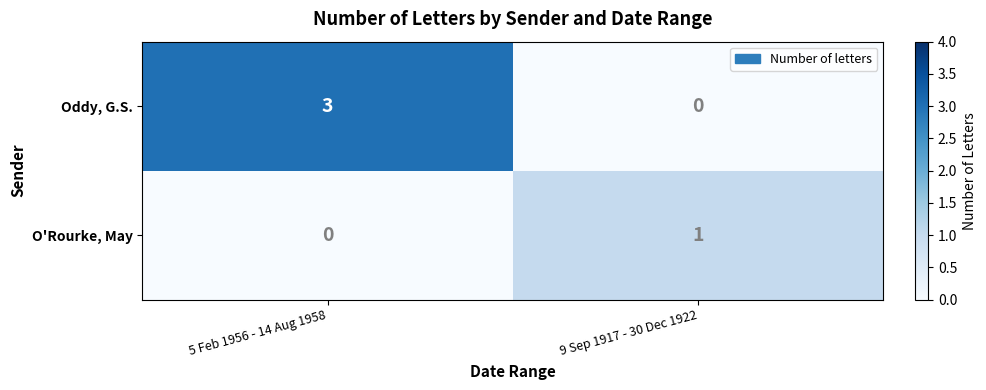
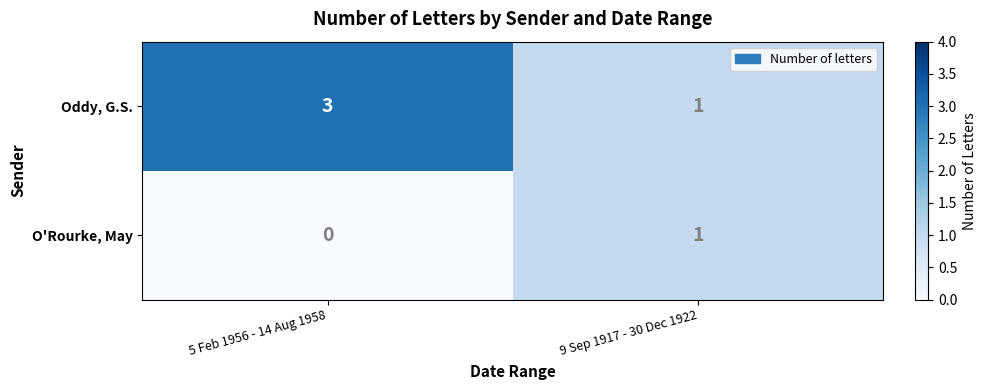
  {
    "Oddy, G.S.": {
      "5 Feb 1956 - 14 Aug 1958": 3,
-     "9 Sep 1917 - 30 Dec 1922": 0
+     "9 Sep 1917 - 30 Dec 1922": 1
    },
    "O'Rourke, May": {
      "5 Feb 1956 - 14 Aug 1958": 0,
      "9 Sep 1917 - 30 Dec 1922": 1
    }
  }
